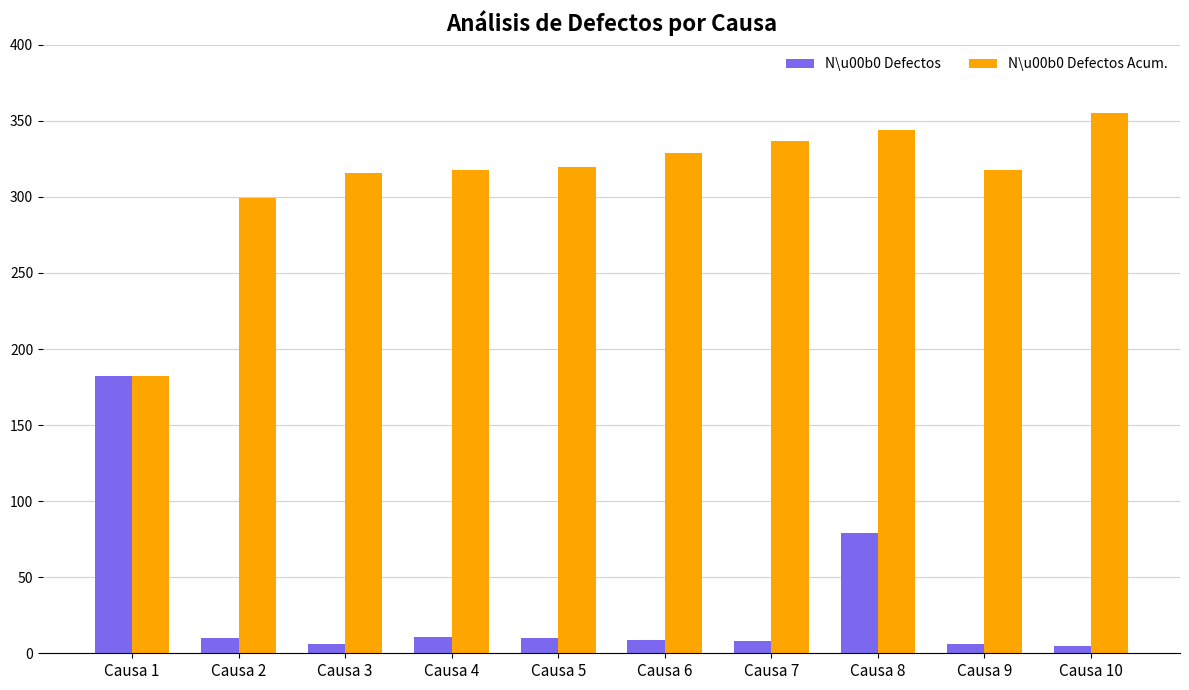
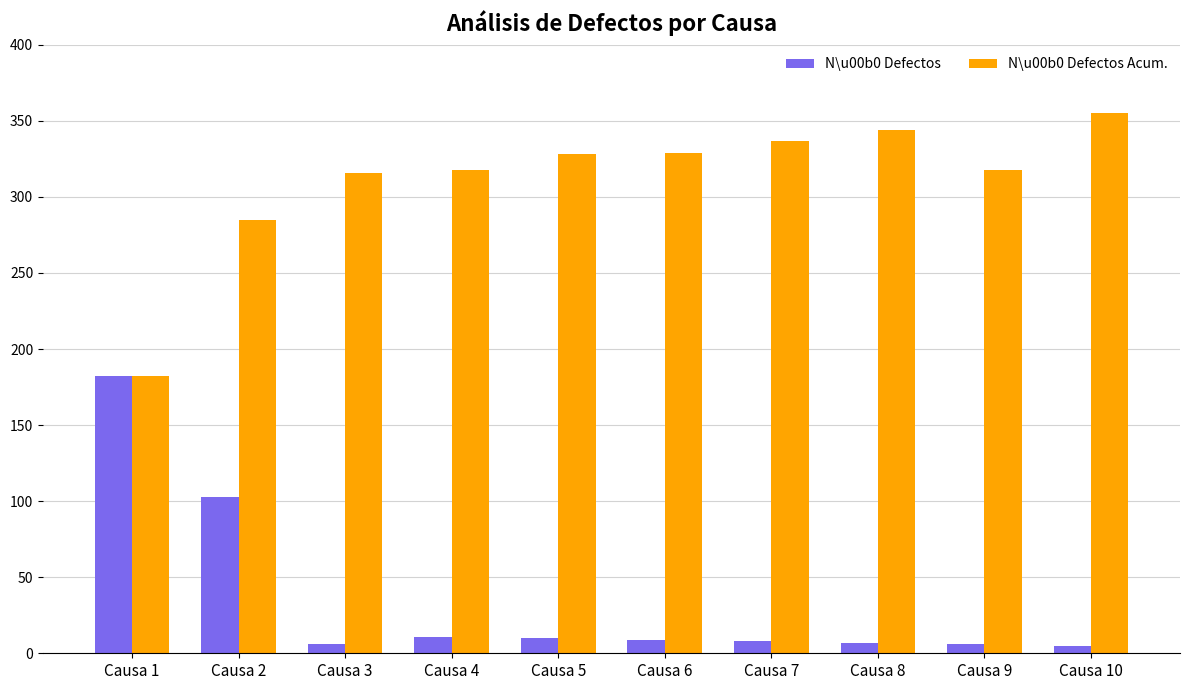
  {
    "N\\u00b0 Defectos": {
      "Causa 1": 182,
-     "Causa 2": 10,
+     "Causa 2": 103,
      "Causa 3": 6,
      "Causa 4": 11,
      "Causa 5": 10,
      "Causa 6": 9,
      "Causa 7": 8,
-     "Causa 8": 79,
+     "Causa 8": 7,
      "Causa 9": 6,
      "Causa 10": 5
    },
    "N\\u00b0 Defectos Acum.": {
      "Causa 1": 182,
-     "Causa 2": 299,
+     "Causa 2": 285,
      "Causa 3": 316,
      "Causa 4": 318,
-     "Causa 5": 320,
+     "Causa 5": 328,
      "Causa 6": 329,
      "Causa 7": 337,
      "Causa 8": 344,
      "Causa 9": 318,
      "Causa 10": 355
    }
  }
